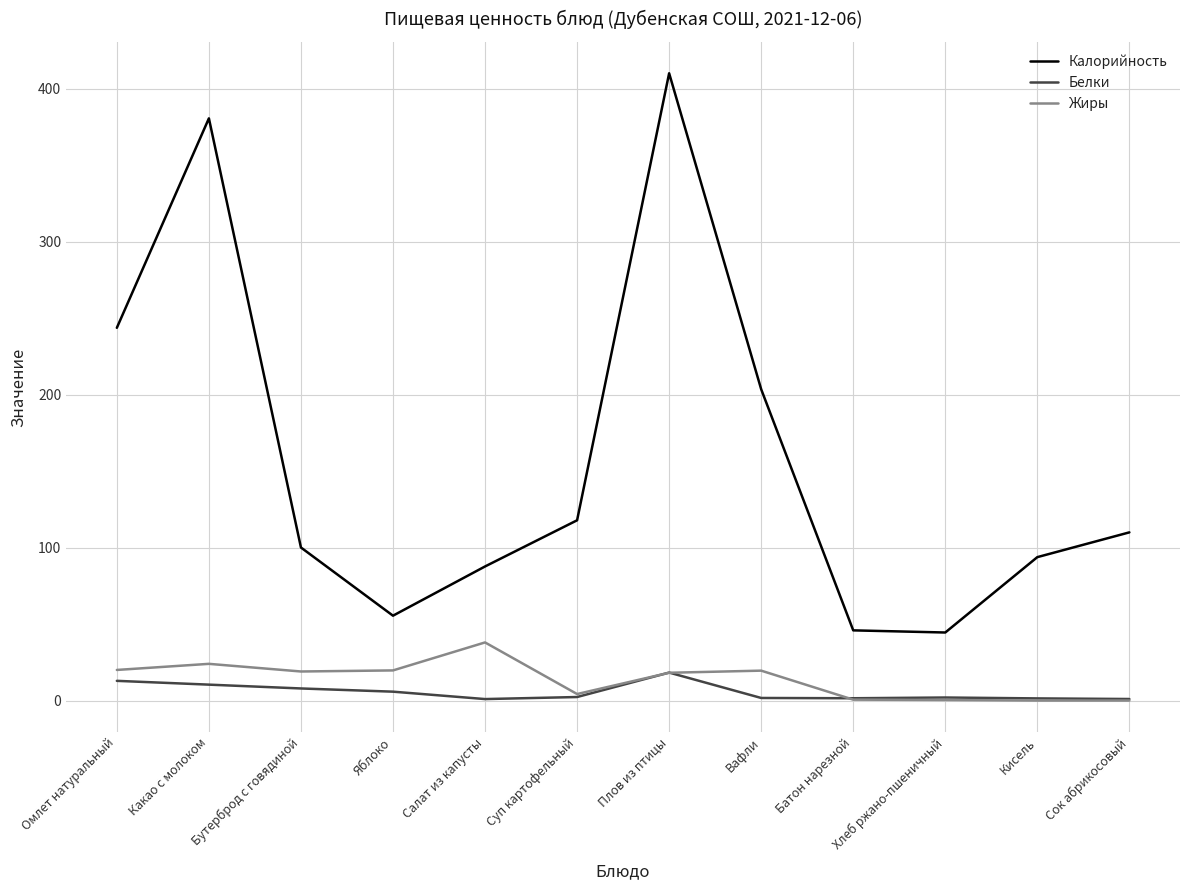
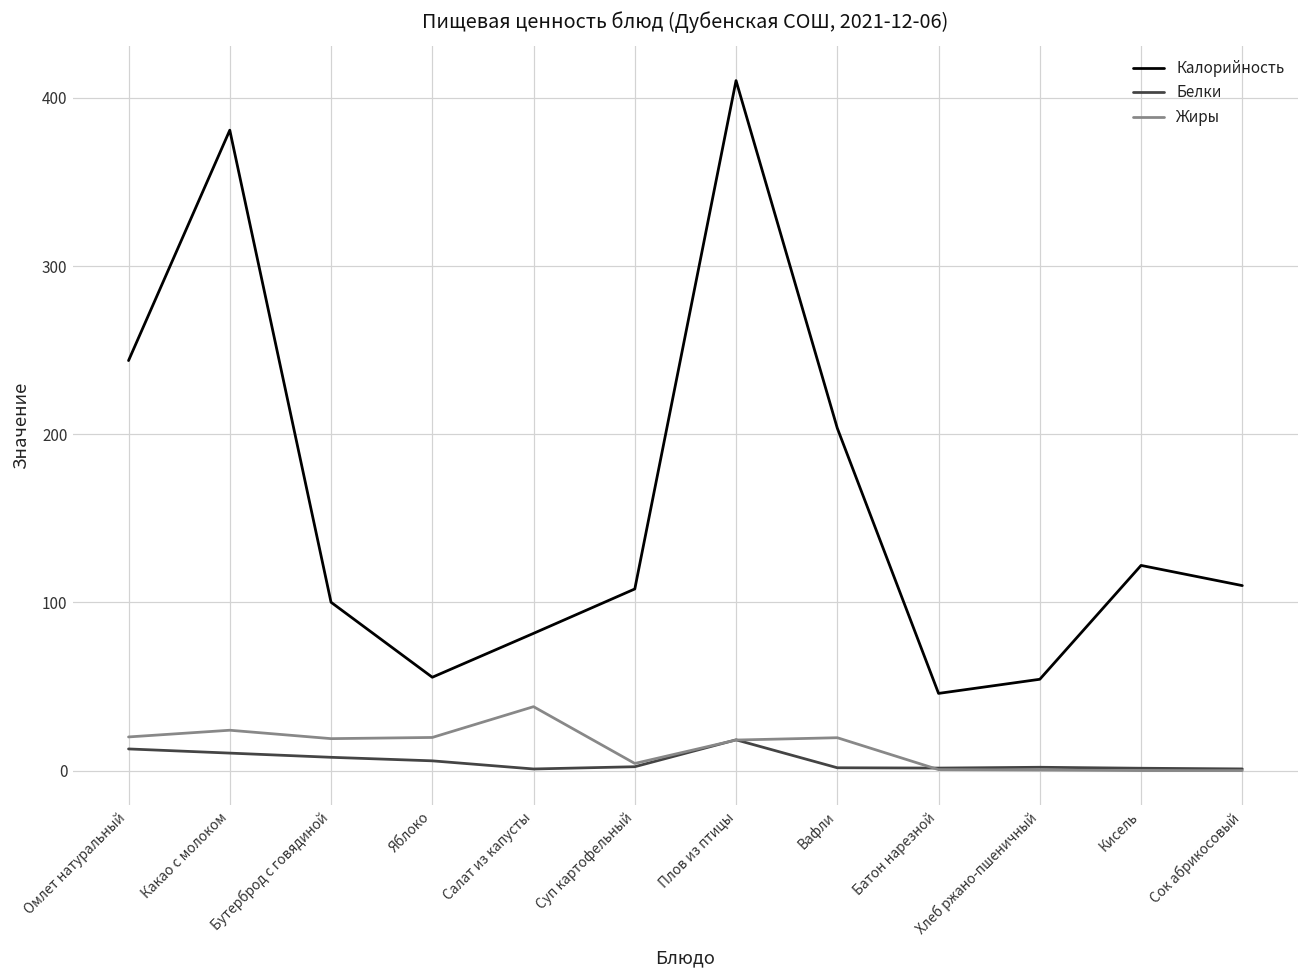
  {
    "Калорийность": {
      "Омлет натуральный": 244,
      "Какао с молоком": 381,
      "Бутерброд с говядиной": 100,
      "Яблоко": 56,
-     "Салат из капусты": 88,
-     "Суп картофельный": 118,
+     "Салат из капусты": 82,
+     "Суп картофельный": 108,
      "Плов из птицы": 410,
      "Вафли": 204,
      "Батон нарезной": 46,
-     "Хлеб ржано-пшеничный": 45,
-     "Кисель": 94,
+     "Хлеб ржано-пшеничный": 54,
+     "Кисель": 122,
      "Сок абрикосовый": 110
    },
    "Белки": {
      "Омлет натуральный": 13,
      "Какао с молоком": 10,
      "Бутерброд с говядиной": 8,
      "Яблоко": 6,
      "Салат из капусты": 1,
      "Суп картофельный": 2,
      "Вафли": 2
    },
    "Жиры": {
      "Омлет натуральный": 20,
      "Какао с молоком": 24,
      "Бутерброд с говядиной": 19,
      "Яблоко": 20,
      "Салат из капусты": 38,
      "Суп картофельный": 4,
      "Вафли": 20
    }
  }
